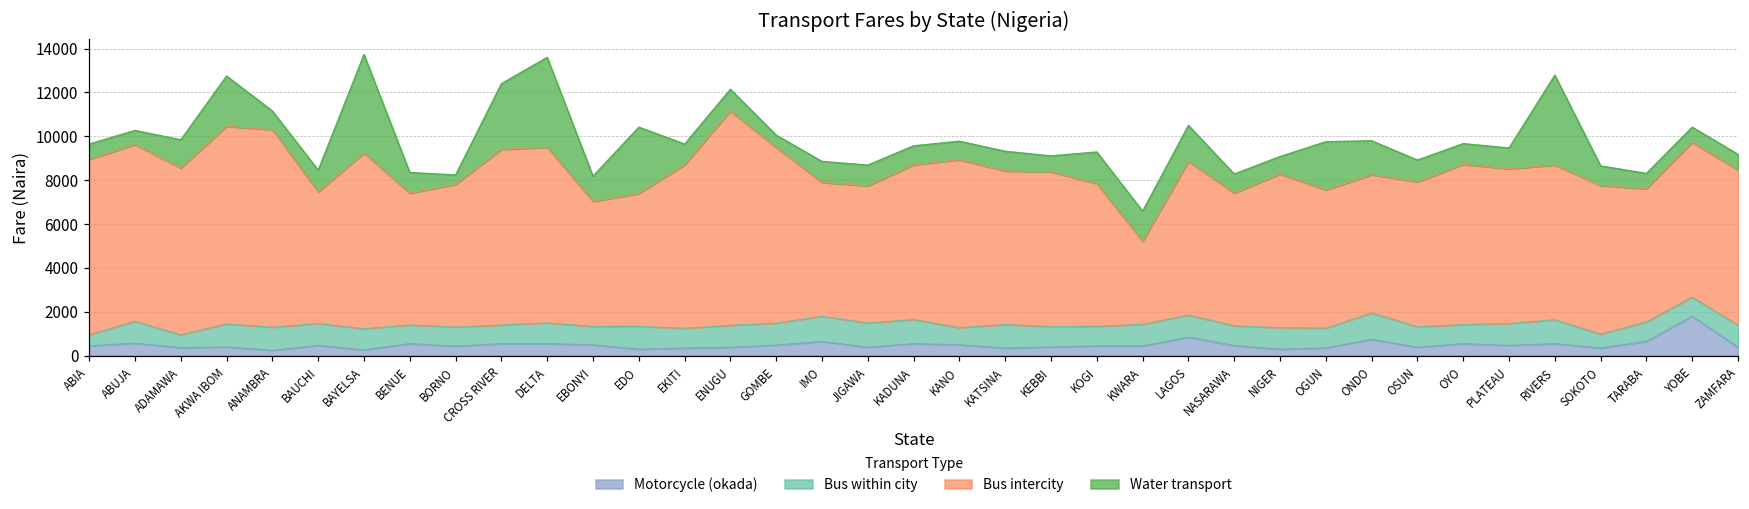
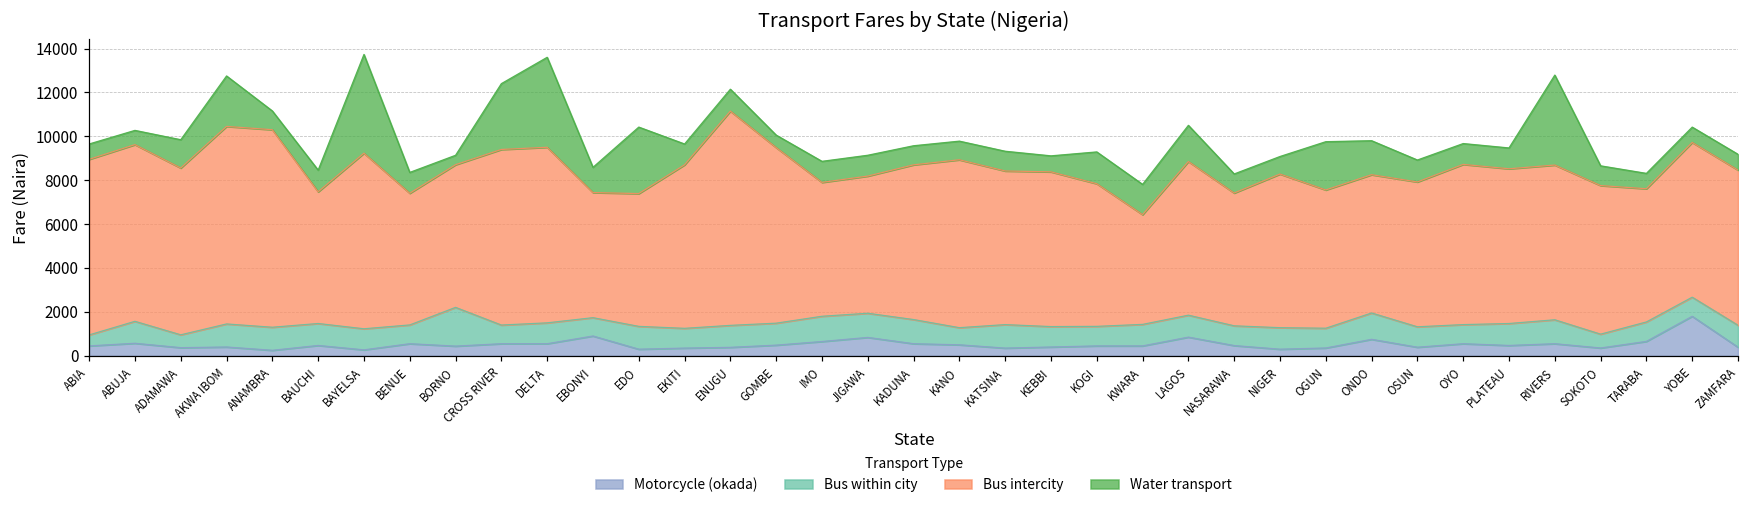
  {
    "Motorcycle (okada)": {
      "ABIA": 500,
      "ABUJA": 600,
      "ADAMAWA": 400,
      "AKWA IBOM": 400,
      "ANAMBRA": 300,
      "BAUCHI": 500,
      "BAYELSA": 300,
      "BENUE": 600,
      "BORNO": 400,
      "CROSS RIVER": 600,
      "DELTA": 600,
-     "EBONYI": 500,
+     "EBONYI": 900,
      "EDO": 300,
      "EKITI": 400,
      "ENUGU": 400,
      "GOMBE": 500,
      "IMO": 700,
-     "JIGAWA": 400,
+     "JIGAWA": 800,
      "KADUNA": 600,
      "KANO": 500,
      "KATSINA": 400,
      "KEBBI": 400,
      "KOGI": 500,
      "KWARA": 500,
      "LAGOS": 900,
      "NASARAWA": 500,
      "NIGER": 300,
      "OGUN": 400,
      "ONDO": 800,
      "OSUN": 400,
      "OYO": 600,
      "PLATEAU": 500,
      "RIVERS": 600,
      "SOKOTO": 400,
      "TARABA": 700,
      "YOBE": 1800,
      "ZAMFARA": 400
    },
    "Bus within city": {
      "ABIA": 500,
      "ABUJA": 1000,
      "ADAMAWA": 600,
      "AKWA IBOM": 1100,
      "ANAMBRA": 1100,
      "BAUCHI": 1000,
      "BAYELSA": 1000,
      "BENUE": 900,
-     "BORNO": 900,
+     "BORNO": 1800,
      "CROSS RIVER": 900,
      "DELTA": 1000,
      "EBONYI": 800,
      "EDO": 1000,
      "EKITI": 900,
      "ENUGU": 1000,
      "GOMBE": 1000,
      "IMO": 1200,
      "JIGAWA": 1100,
      "KADUNA": 1100,
      "KANO": 800,
      "KATSINA": 1100,
      "KEBBI": 900,
      "KOGI": 900,
      "KWARA": 1000,
      "LAGOS": 1000,
      "NASARAWA": 900,
      "NIGER": 1000,
      "OGUN": 900,
      "ONDO": 1200,
      "OSUN": 900,
      "OYO": 900,
      "PLATEAU": 1000,
      "RIVERS": 1100,
      "SOKOTO": 600,
      "TARABA": 900,
      "YOBE": 900,
      "ZAMFARA": 1000
    },
    "Bus intercity": {
      "ABIA": 8000,
      "ABUJA": 8100,
      "ADAMAWA": 7600,
      "AKWA IBOM": 9000,
      "ANAMBRA": 9000,
      "BAUCHI": 6000,
      "BAYELSA": 8000,
      "BENUE": 6000,
      "BORNO": 6500,
      "CROSS RIVER": 8000,
      "DELTA": 8000,
      "EBONYI": 5700,
      "EDO": 6100,
      "EKITI": 7500,
      "ENUGU": 9800,
      "GOMBE": 8000,
      "IMO": 6100,
      "JIGAWA": 6300,
      "KADUNA": 7100,
      "KANO": 7700,
      "KATSINA": 7000,
      "KEBBI": 7100,
      "KOGI": 6500,
-     "KWARA": 3800,
+     "KWARA": 5000,
      "LAGOS": 7000,
      "NASARAWA": 6100,
      "NIGER": 7000,
      "OGUN": 6300,
      "ONDO": 6300,
      "OSUN": 6600,
      "OYO": 7300,
      "PLATEAU": 7100,
      "RIVERS": 7100,
      "SOKOTO": 6800,
      "TARABA": 6100,
      "YOBE": 7100,
      "ZAMFARA": 7100
    },
    "Water transport": {
      "ABIA": 700,
      "ABUJA": 700,
      "ADAMAWA": 1300,
      "AKWA IBOM": 2300,
      "ANAMBRA": 900,
      "BAUCHI": 1000,
      "BAYELSA": 4500,
      "BENUE": 1000,
      "BORNO": 400,
      "CROSS RIVER": 3000,
      "DELTA": 4100,
      "EBONYI": 1200,
      "EDO": 3000,
      "EKITI": 1000,
      "ENUGU": 1000,
      "GOMBE": 600,
      "IMO": 1000,
      "JIGAWA": 1000,
      "KADUNA": 900,
      "KANO": 900,
      "KATSINA": 900,
      "KEBBI": 700,
      "KOGI": 1500,
      "KWARA": 1400,
      "LAGOS": 1700,
      "NASARAWA": 900,
      "NIGER": 800,
      "OGUN": 2200,
      "ONDO": 1600,
      "OSUN": 1000,
      "OYO": 1000,
      "PLATEAU": 1000,
      "RIVERS": 4100,
      "SOKOTO": 900,
      "TARABA": 700,
      "YOBE": 700,
      "ZAMFARA": 700
    }
  }
